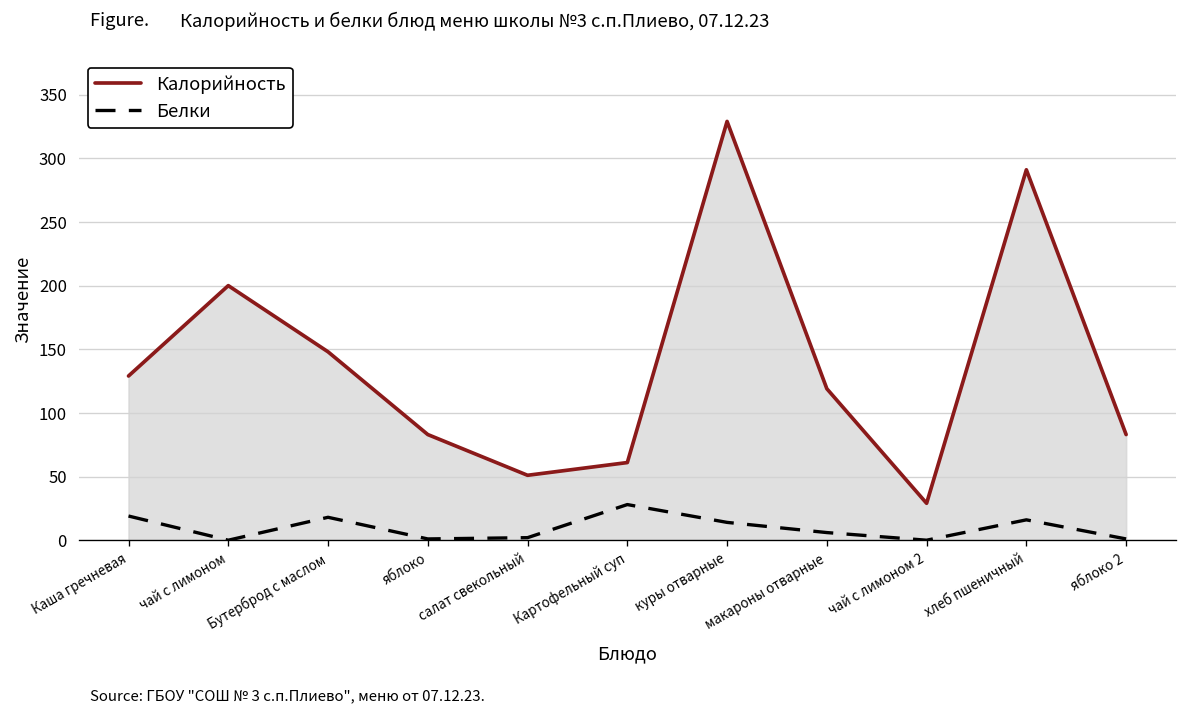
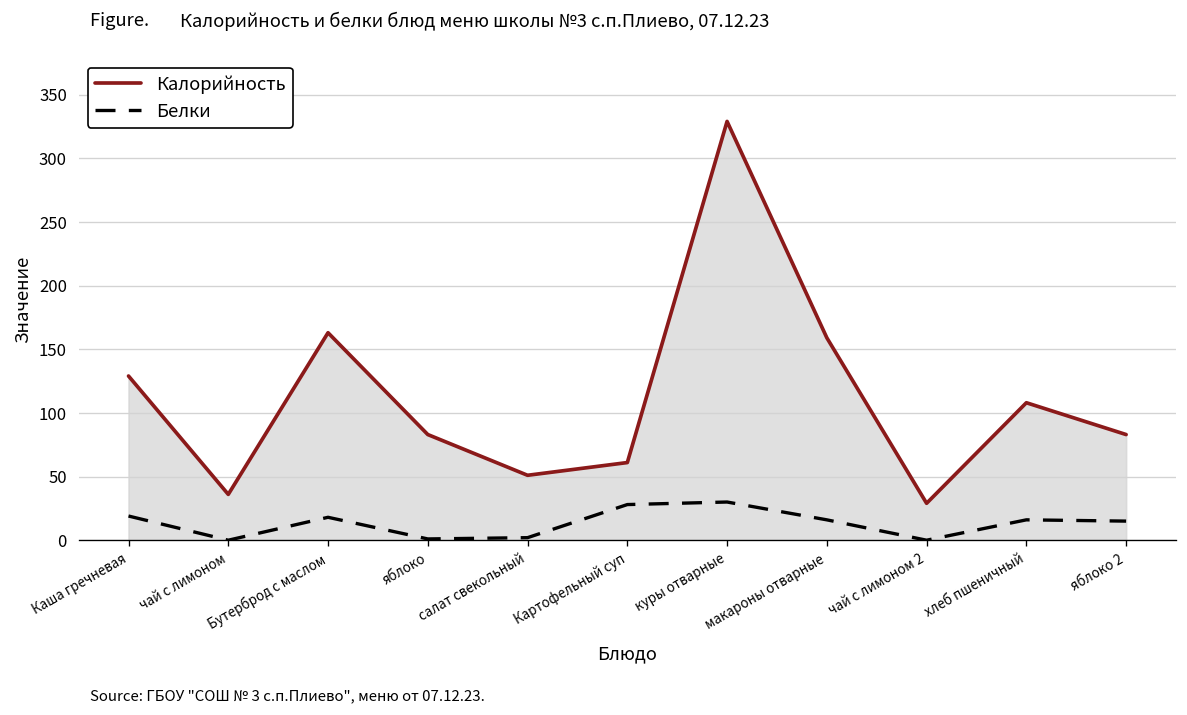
  {
    "Калорийность": {
      "Каша гречневая": 129,
-     "чай с лимоном": 200,
-     "Бутерброд с маслом": 148,
+     "чай с лимоном": 36,
+     "Бутерброд с маслом": 163,
      "яблоко": 83,
      "салат свекольный": 51,
      "Картофельный суп": 61,
      "куры отварные": 329,
-     "макароны отварные": 119,
+     "макароны отварные": 159,
      "чай с лимоном 2": 29,
-     "хлеб пшеничный": 291,
+     "хлеб пшеничный": 108,
      "яблоко 2": 83
    },
    "Белки": {
      "Каша гречневая": 19,
      "чай с лимоном": 0,
      "Бутерброд с маслом": 18,
      "яблоко": 1,
      "салат свекольный": 2,
      "Картофельный суп": 28,
-     "куры отварные": 14,
-     "макароны отварные": 6,
+     "куры отварные": 30,
+     "макароны отварные": 16,
      "чай с лимоном 2": 0,
      "хлеб пшеничный": 16,
-     "яблоко 2": 1
+     "яблоко 2": 15
    }
  }
